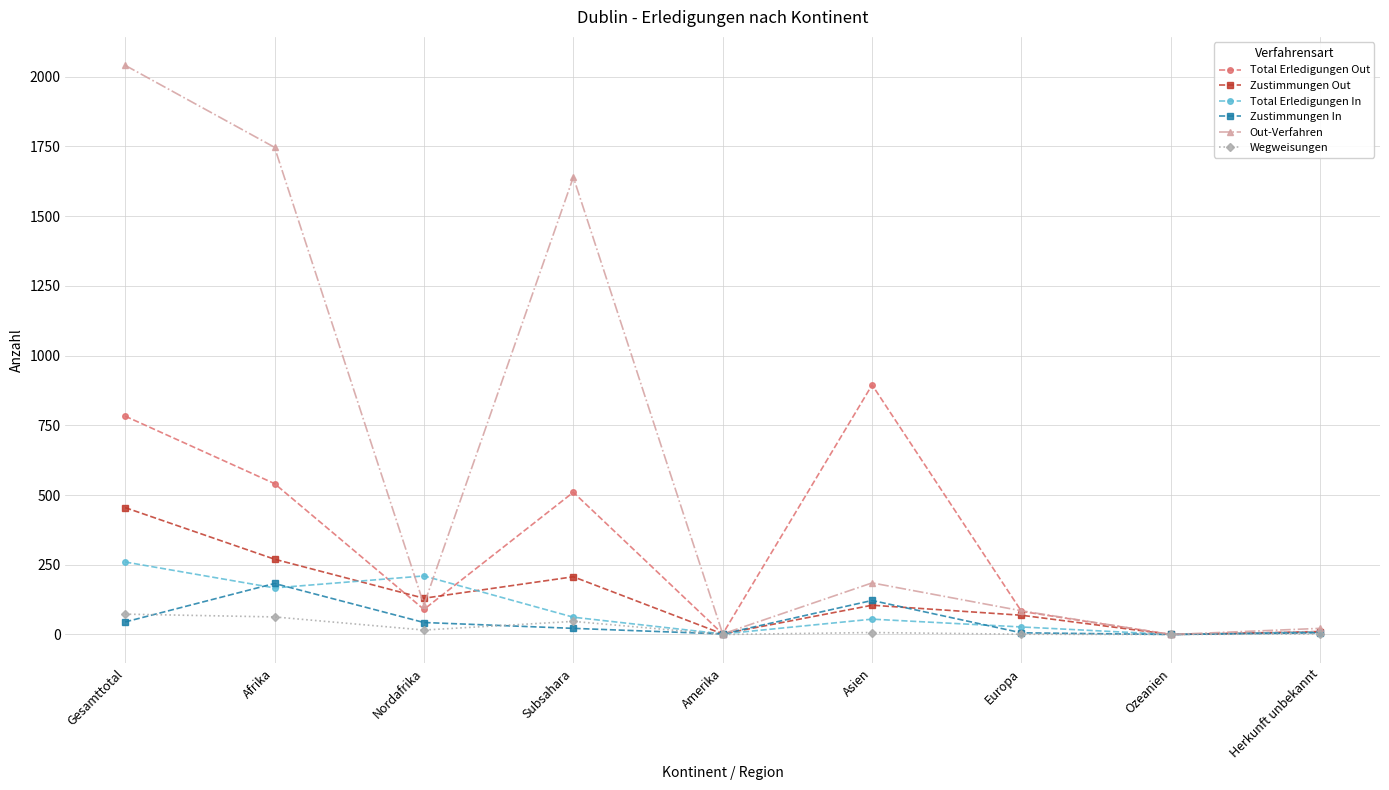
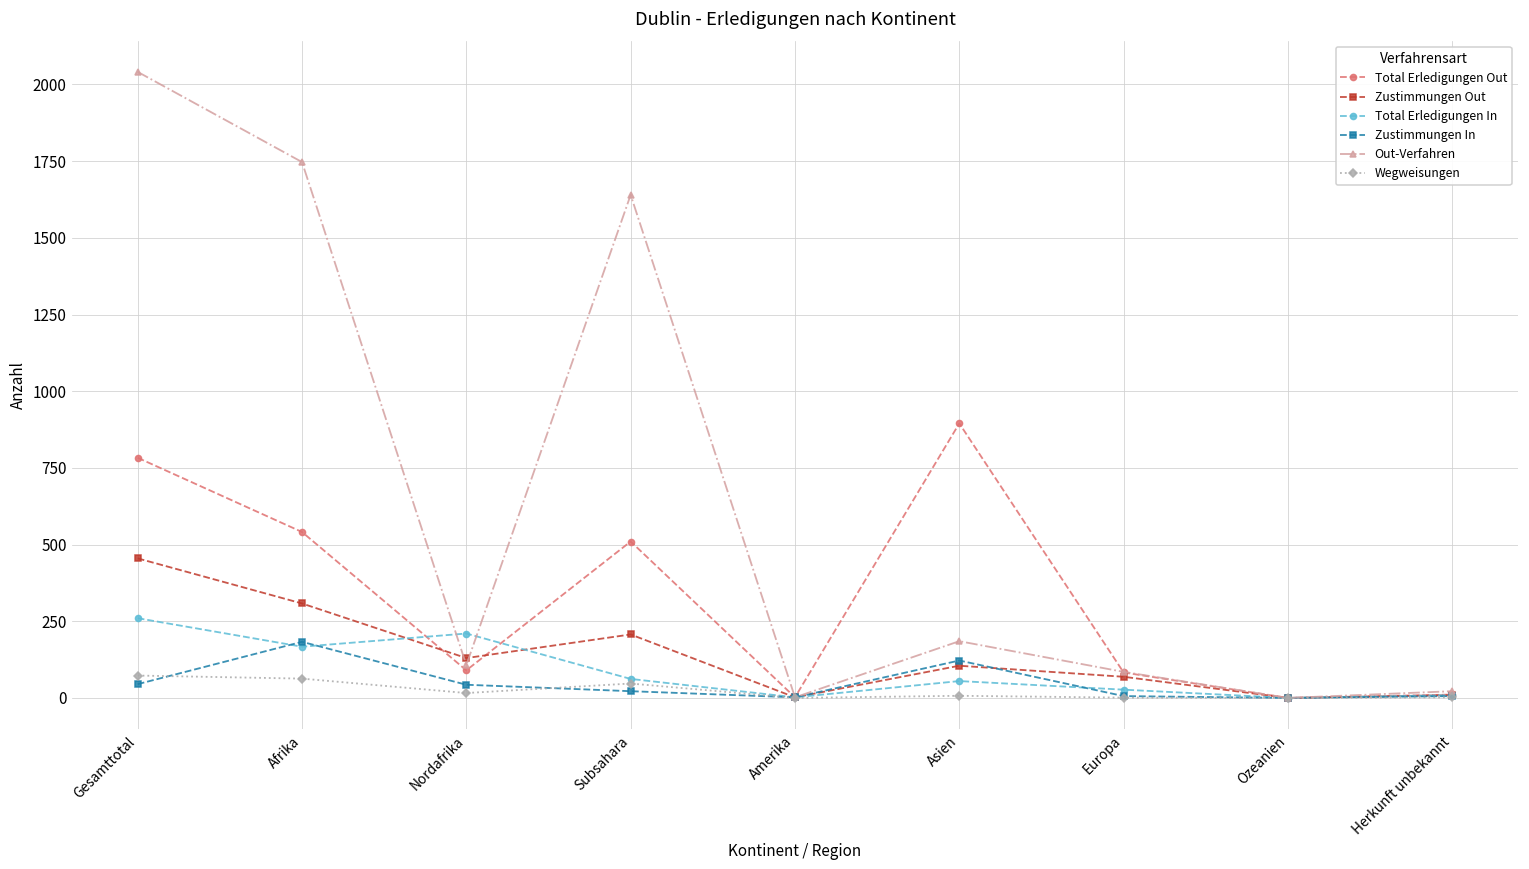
  {
    "Total Erledigungen Out": {
      "Gesamttotal": 780,
      "Afrika": 540,
      "Nordafrika": 90,
      "Subsahara": 510,
      "Asien": 900
    },
    "Zustimmungen Out": {
      "Gesamttotal": 460,
-     "Afrika": 270,
+     "Afrika": 310,
      "Nordafrika": 130,
      "Subsahara": 210,
      "Asien": 110,
      "Europa": 70
    },
    "Total Erledigungen In": {
      "Gesamttotal": 260,
      "Afrika": 170,
      "Nordafrika": 210,
      "Subsahara": 60,
      "Asien": 60,
      "Europa": 30
    },
    "Zustimmungen In": {
      "Gesamttotal": 50,
      "Afrika": 180,
      "Nordafrika": 40,
      "Subsahara": 20,
      "Asien": 120
    }
  }
